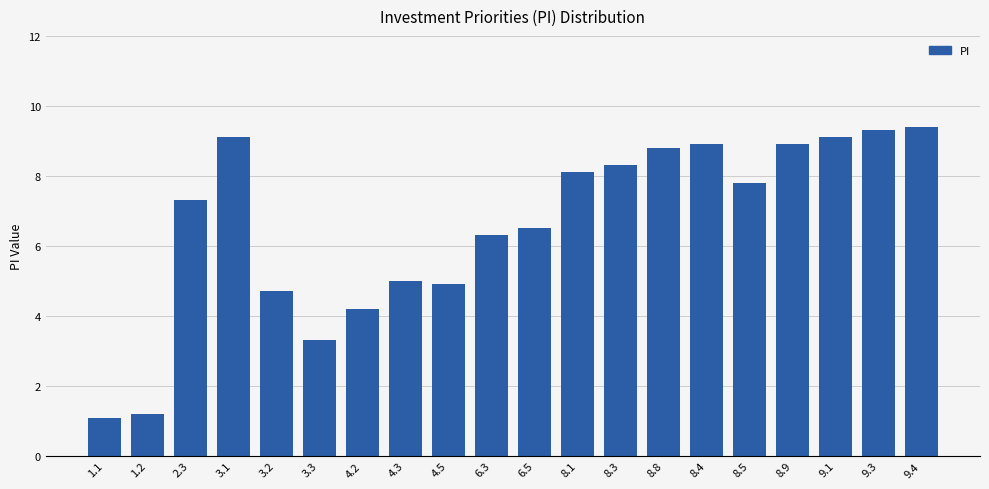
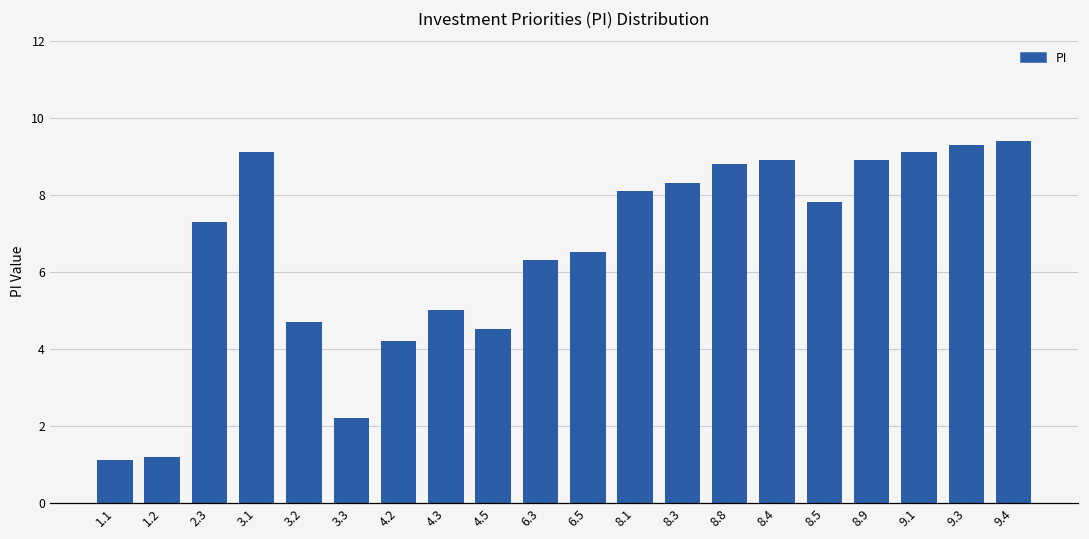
  {
    "1.1": 1.1,
    "1.2": 1.2,
    "2.3": 7.3,
    "3.1": 9.1,
    "3.2": 4.7,
-   "3.3": 3.3,
+   "3.3": 2.2,
    "4.2": 4.2,
    "4.3": 5.0,
-   "4.5": 4.9,
+   "4.5": 4.5,
    "6.3": 6.3,
    "6.5": 6.5,
    "8.1": 8.1,
    "8.3": 8.3,
    "8.8": 8.8,
    "8.4": 8.9,
    "8.5": 7.8,
    "8.9": 8.9,
    "9.1": 9.1,
    "9.3": 9.3,
    "9.4": 9.4
  }
